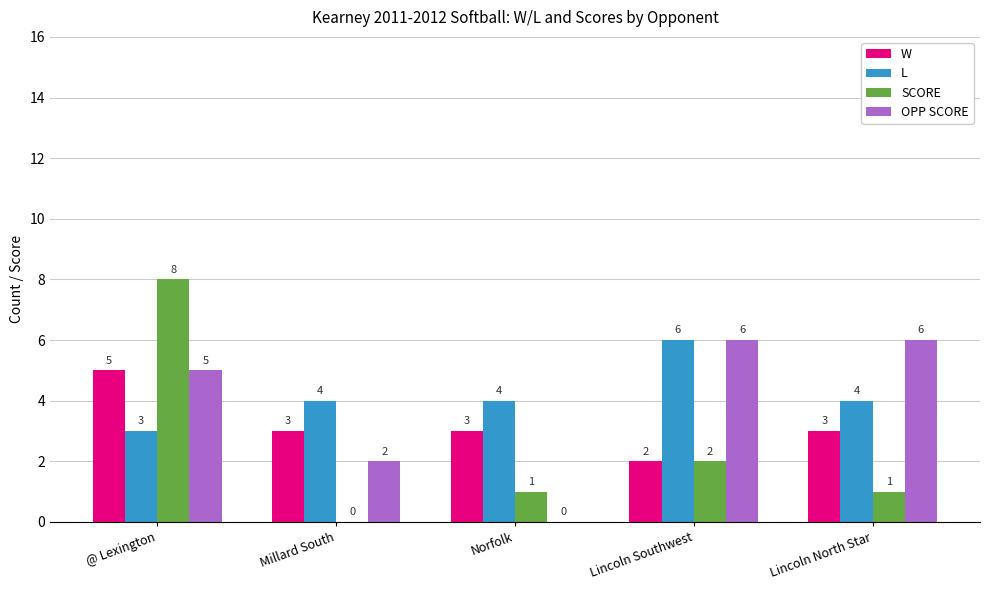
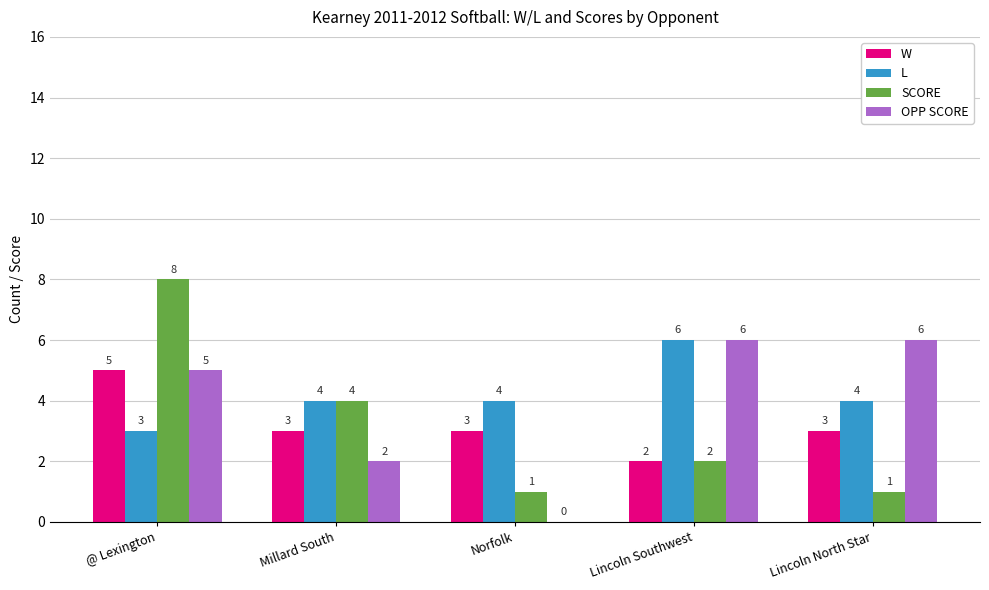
  {
    "W": {
      "@ Lexington": 5,
      "Millard South": 3,
      "Norfolk": 3,
      "Lincoln Southwest": 2,
      "Lincoln North Star": 3
    },
    "L": {
      "@ Lexington": 3,
      "Millard South": 4,
      "Norfolk": 4,
      "Lincoln Southwest": 6,
      "Lincoln North Star": 4
    },
    "SCORE": {
      "@ Lexington": 8,
-     "Millard South": 0,
+     "Millard South": 4,
      "Norfolk": 1,
      "Lincoln Southwest": 2,
      "Lincoln North Star": 1
    },
    "OPP SCORE": {
      "@ Lexington": 5,
      "Millard South": 2,
      "Norfolk": 0,
      "Lincoln Southwest": 6,
      "Lincoln North Star": 6
    }
  }
